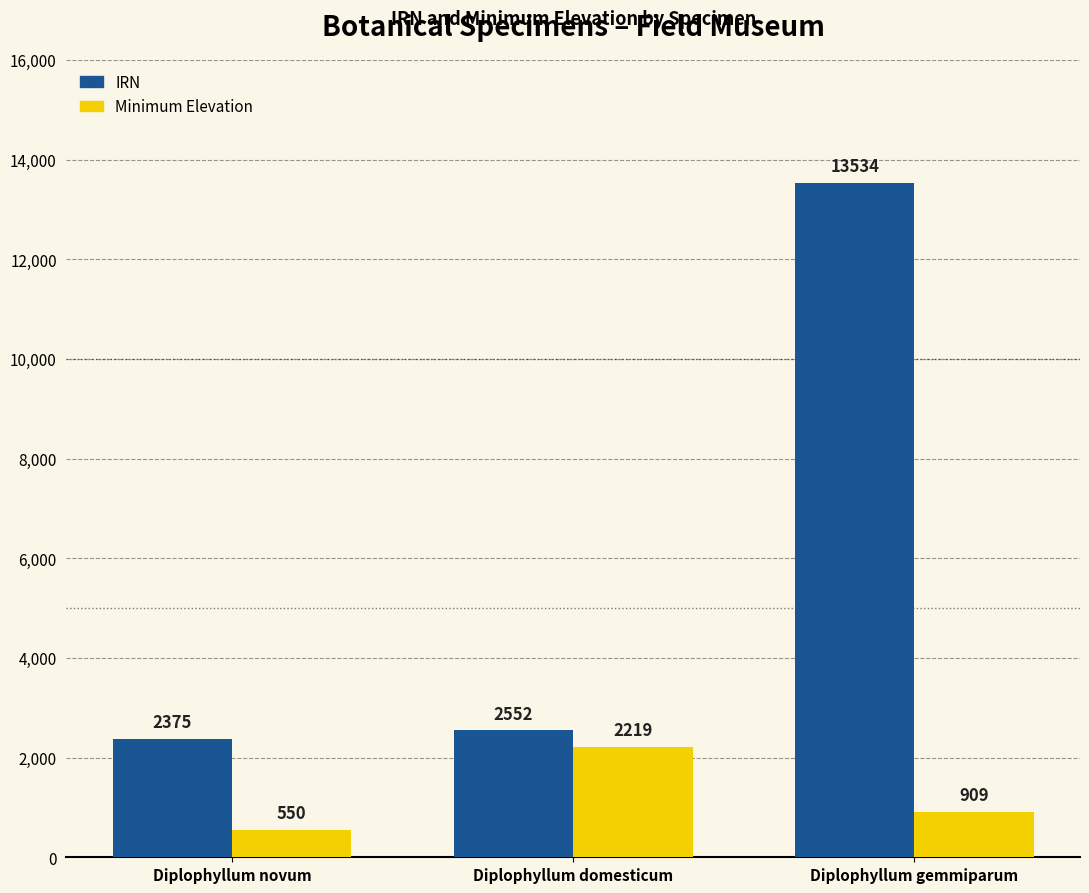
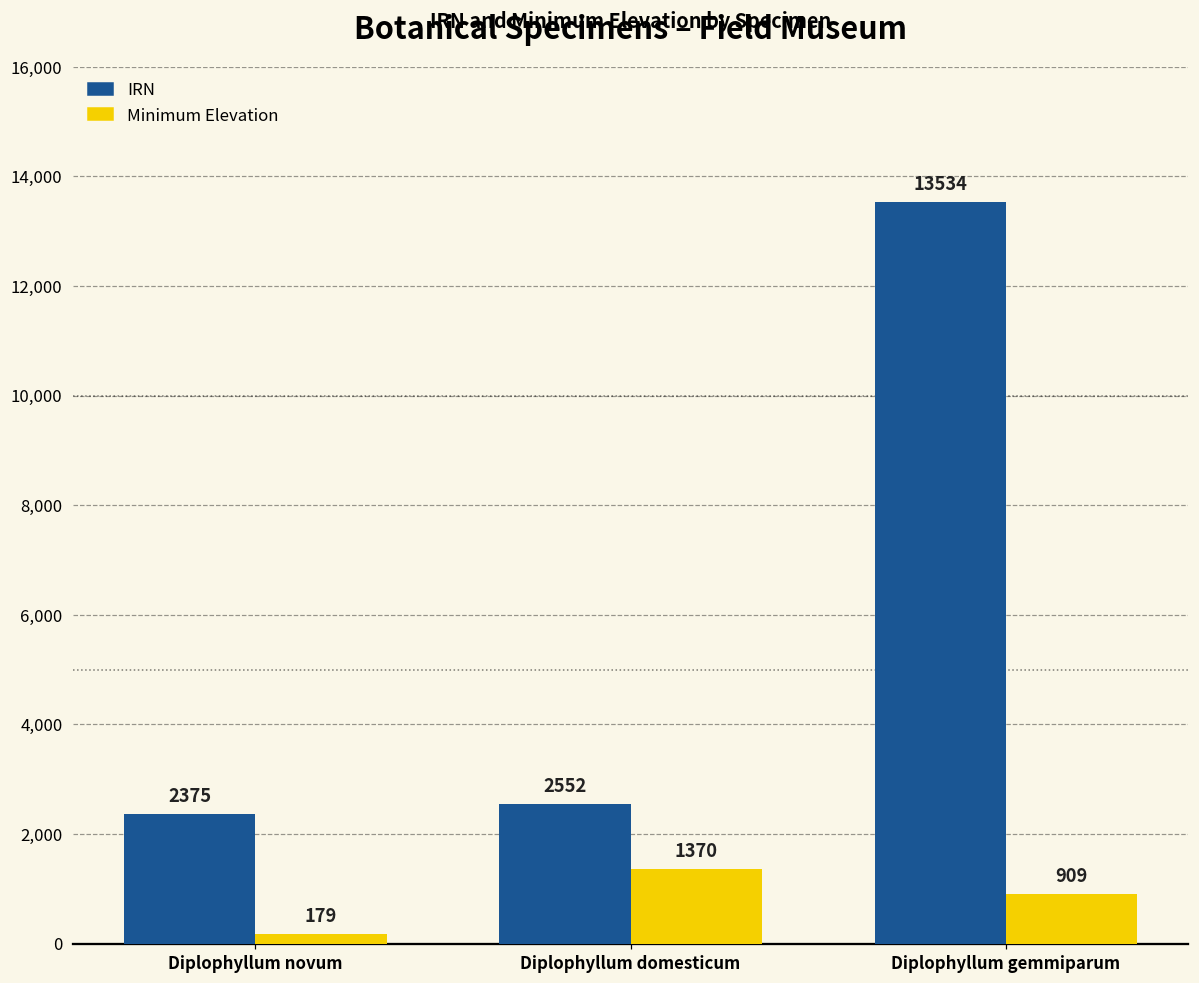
  {
    "IRN": {
      "Diplophyllum novum": 2375,
      "Diplophyllum domesticum": 2552,
      "Diplophyllum gemmiparum": 13534
    },
    "Minimum Elevation": {
-     "Diplophyllum novum": 550,
-     "Diplophyllum domesticum": 2219,
+     "Diplophyllum novum": 179,
+     "Diplophyllum domesticum": 1370,
      "Diplophyllum gemmiparum": 909
    }
  }
